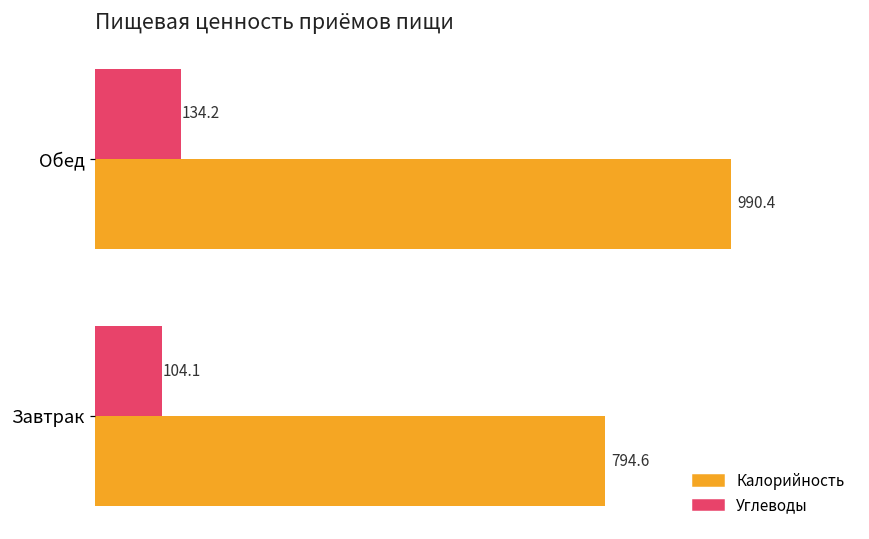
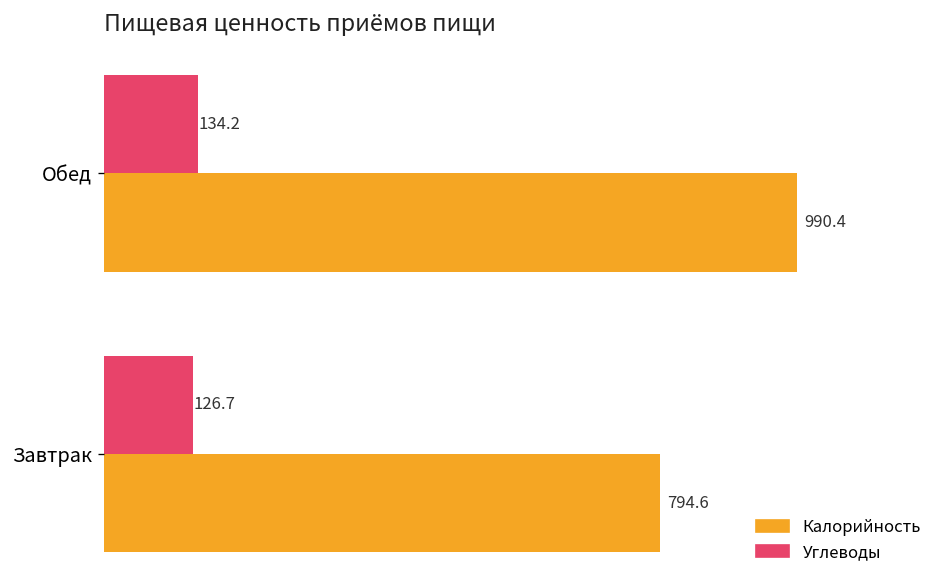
  {
    "Калорийность": {
      "Обед": 990.4,
      "Завтрак": 794.6
    },
    "Углеводы": {
      "Обед": 134.2,
-     "Завтрак": 104.1
+     "Завтрак": 126.7
    }
  }
